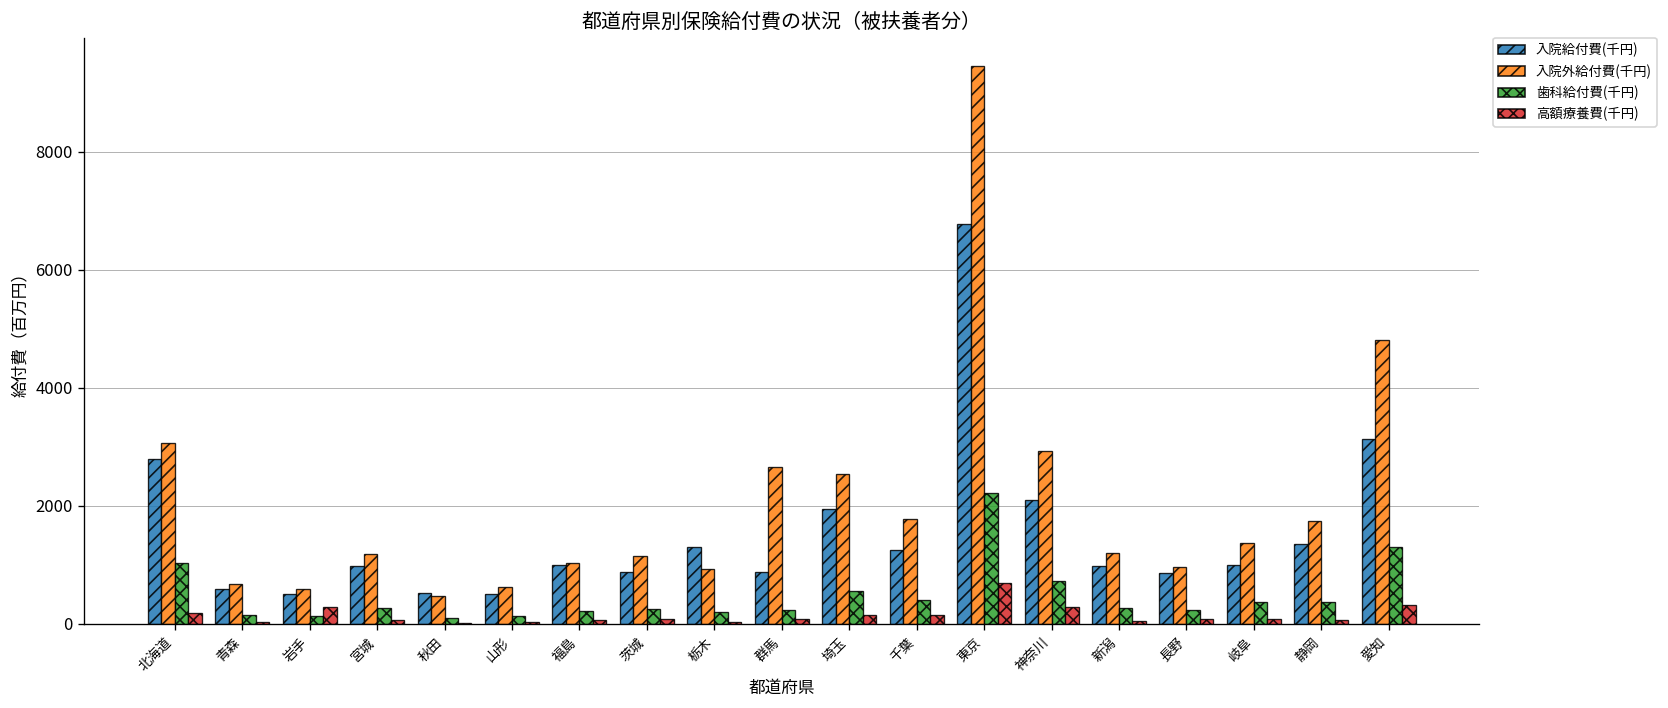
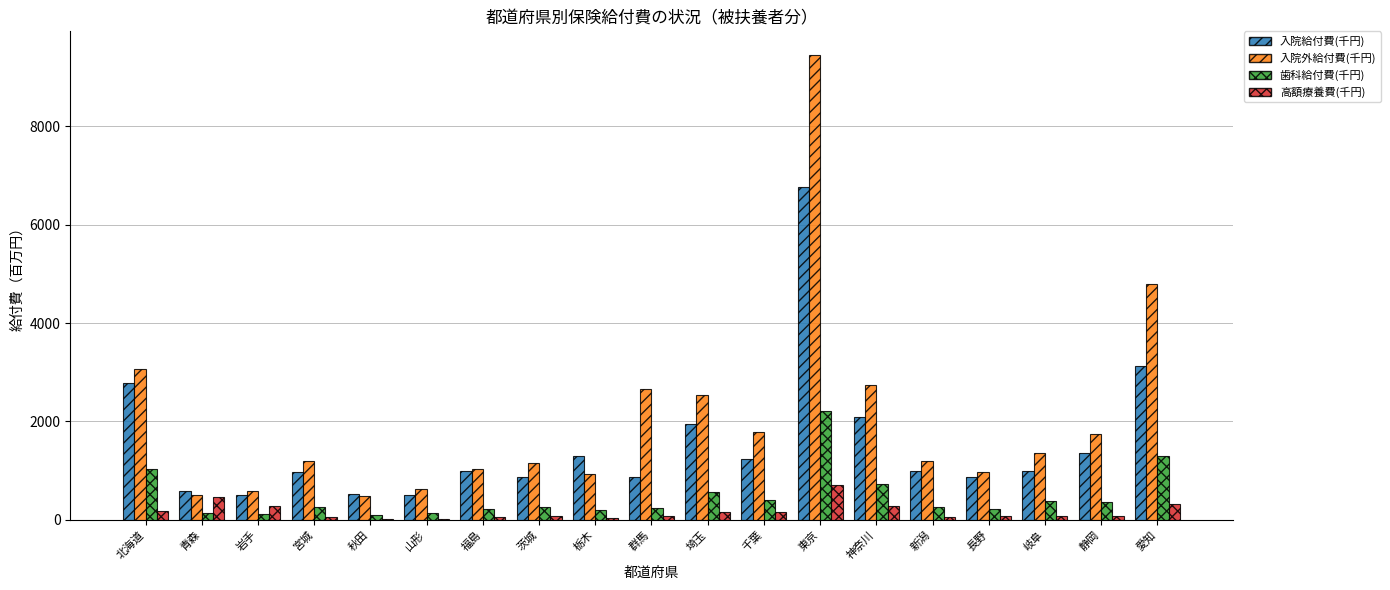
  {
    "入院給付費(千円)": {
      "北海道": 2800,
      "青森": 600,
      "岩手": 500,
      "宮城": 1000,
      "秋田": 500,
      "山形": 500,
      "福島": 1000,
      "茨城": 900,
      "栃木": 1300,
      "群馬": 900,
      "埼玉": 1900,
      "千葉": 1200,
      "東京": 6800,
      "神奈川": 2100,
      "新潟": 1000,
      "長野": 900,
      "岐阜": 1000,
      "静岡": 1300,
      "愛知": 3100
    },
    "入院外給付費(千円)": {
      "北海道": 3100,
-     "青森": 700,
+     "青森": 500,
      "岩手": 600,
      "宮城": 1200,
      "秋田": 500,
      "山形": 600,
      "福島": 1000,
      "茨城": 1100,
      "栃木": 900,
      "群馬": 2600,
      "埼玉": 2500,
      "千葉": 1800,
      "東京": 9500,
-     "神奈川": 2900,
+     "神奈川": 2700,
      "新潟": 1200,
      "長野": 1000,
      "岐阜": 1400,
      "静岡": 1700,
      "愛知": 4800
    },
    "歯科給付費(千円)": {
      "北海道": 1000,
      "青森": 100,
      "岩手": 100,
      "宮城": 300,
      "秋田": 100,
      "山形": 100,
      "福島": 200,
      "茨城": 200,
      "栃木": 200,
      "群馬": 200,
      "埼玉": 600,
      "千葉": 400,
      "東京": 2200,
      "神奈川": 700,
      "新潟": 300,
      "長野": 200,
      "岐阜": 400,
      "静岡": 400,
      "愛知": 1300
    },
    "高額療養費(千円)": {
      "北海道": 200,
-     "青森": 0,
+     "青森": 500,
      "岩手": 300,
      "宮城": 100,
      "福島": 100,
      "茨城": 100,
      "群馬": 100,
      "埼玉": 100,
      "千葉": 200,
      "東京": 700,
      "神奈川": 300,
      "長野": 100,
      "岐阜": 100,
      "静岡": 100,
      "愛知": 300
    }
  }
